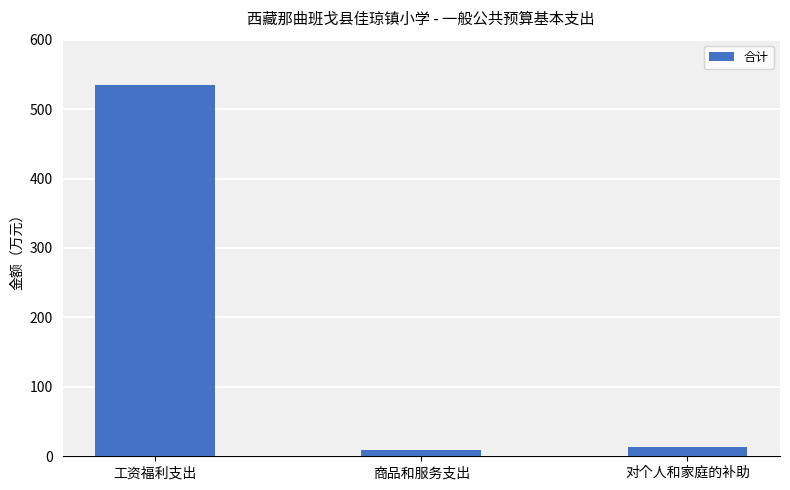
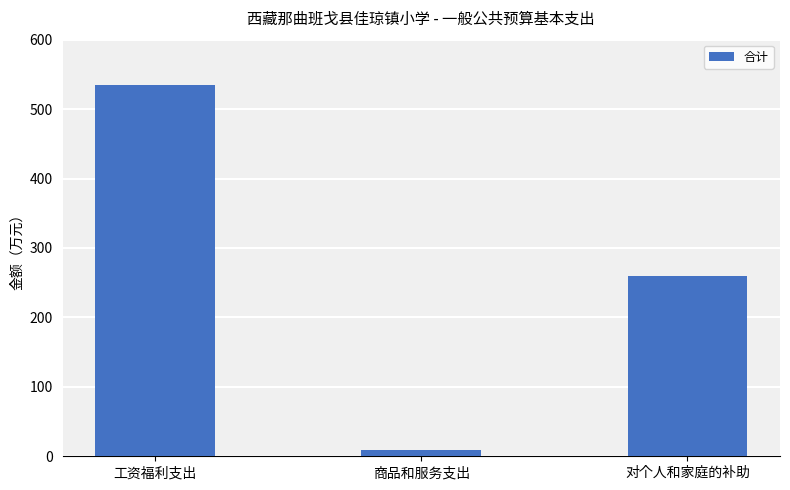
  {
    "工资福利支出": 540,
    "商品和服务支出": 10,
-   "对个人和家庭的补助": 10
+   "对个人和家庭的补助": 260
  }
